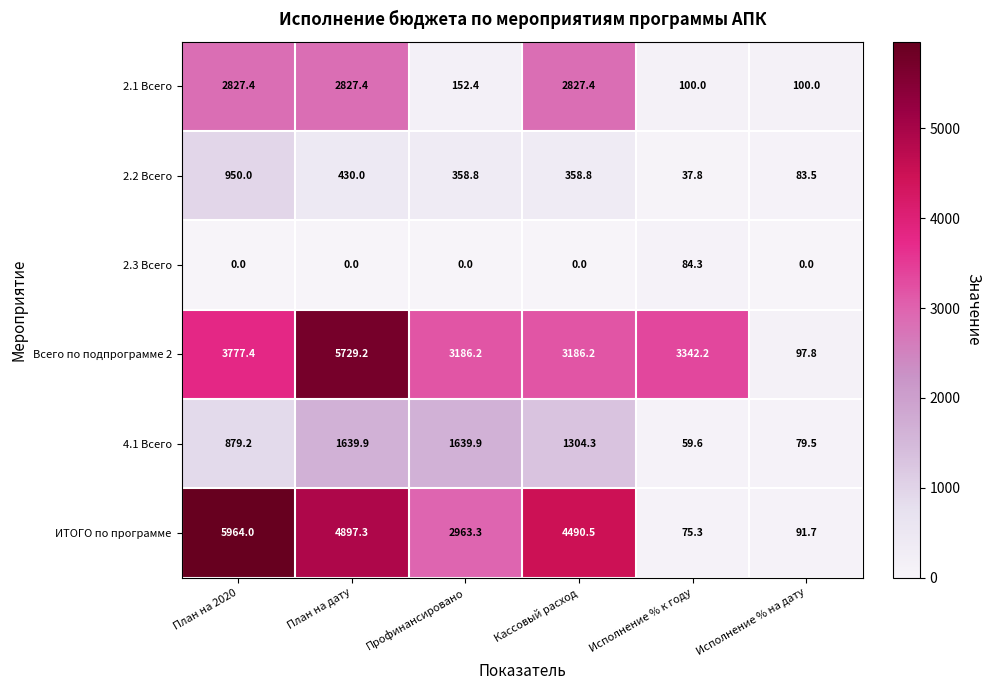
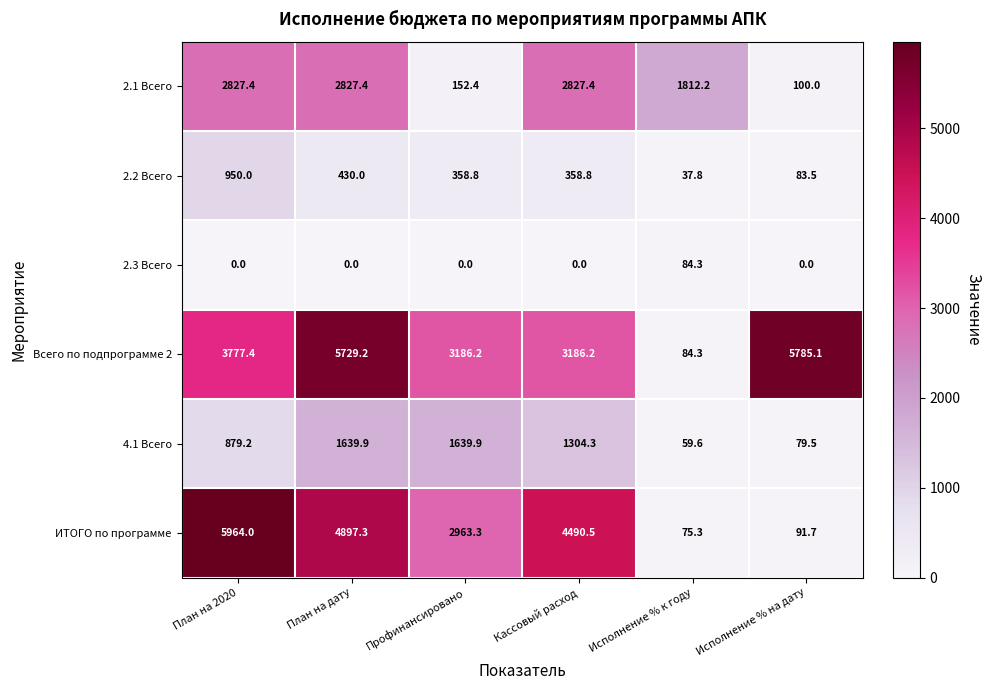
  {
    "2.1 Всего": {
      "План на 2020": 2827.4,
      "План на дату": 2827.4,
      "Профинансировано": 152.4,
      "Кассовый расход": 2827.4,
-     "Исполнение % к году": 100.0,
+     "Исполнение % к году": 1812.2,
      "Исполнение % на дату": 100.0
    },
    "2.2 Всего": {
      "План на 2020": 950.0,
      "План на дату": 430.0,
      "Профинансировано": 358.8,
      "Кассовый расход": 358.8,
      "Исполнение % к году": 37.8,
      "Исполнение % на дату": 83.5
    },
    "2.3 Всего": {
      "План на 2020": 0.0,
      "План на дату": 0.0,
      "Профинансировано": 0.0,
      "Кассовый расход": 0.0,
      "Исполнение % к году": 84.3,
      "Исполнение % на дату": 0.0
    },
    "Всего по подпрограмме 2": {
      "План на 2020": 3777.4,
      "План на дату": 5729.2,
      "Профинансировано": 3186.2,
      "Кассовый расход": 3186.2,
-     "Исполнение % к году": 3342.2,
-     "Исполнение % на дату": 97.8
+     "Исполнение % к году": 84.3,
+     "Исполнение % на дату": 5785.1
    },
    "4.1 Всего": {
      "План на 2020": 879.2,
      "План на дату": 1639.9,
      "Профинансировано": 1639.9,
      "Кассовый расход": 1304.3,
      "Исполнение % к году": 59.6,
      "Исполнение % на дату": 79.5
    },
    "ИТОГО по программе": {
      "План на 2020": 5964.0,
      "План на дату": 4897.3,
      "Профинансировано": 2963.3,
      "Кассовый расход": 4490.5,
      "Исполнение % к году": 75.3,
      "Исполнение % на дату": 91.7
    }
  }
